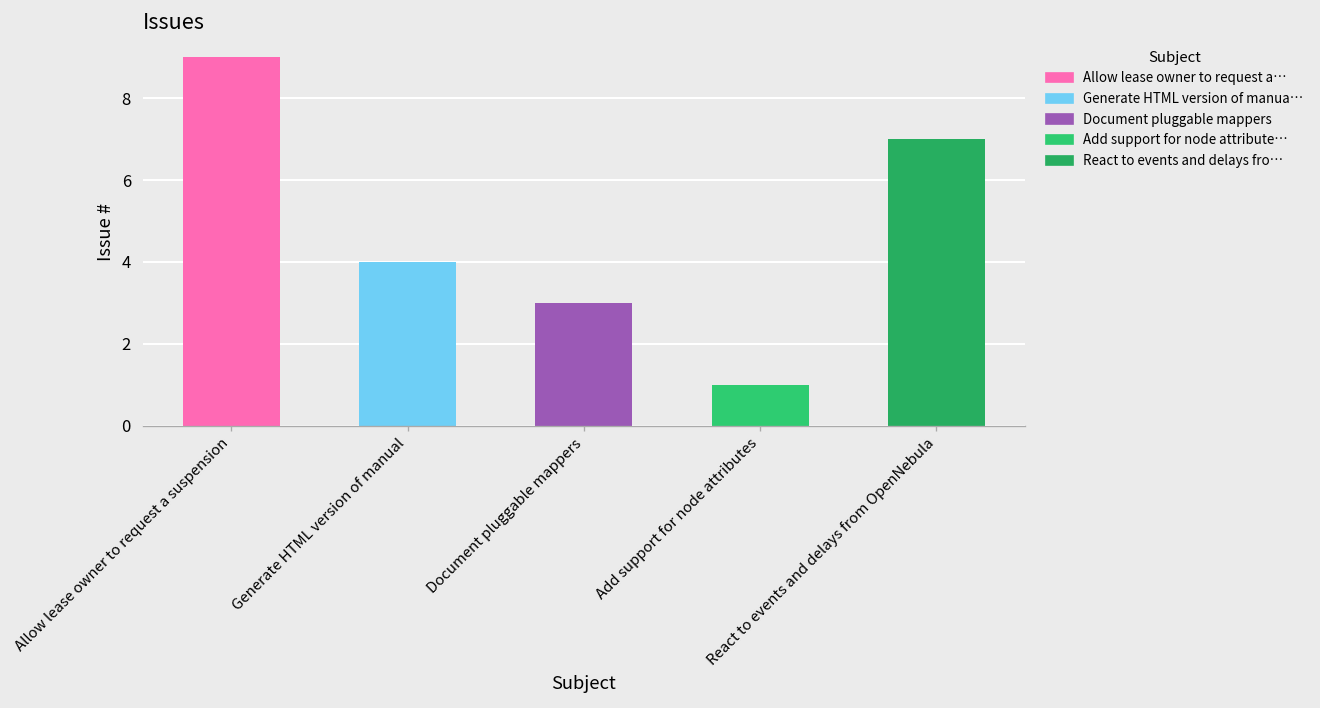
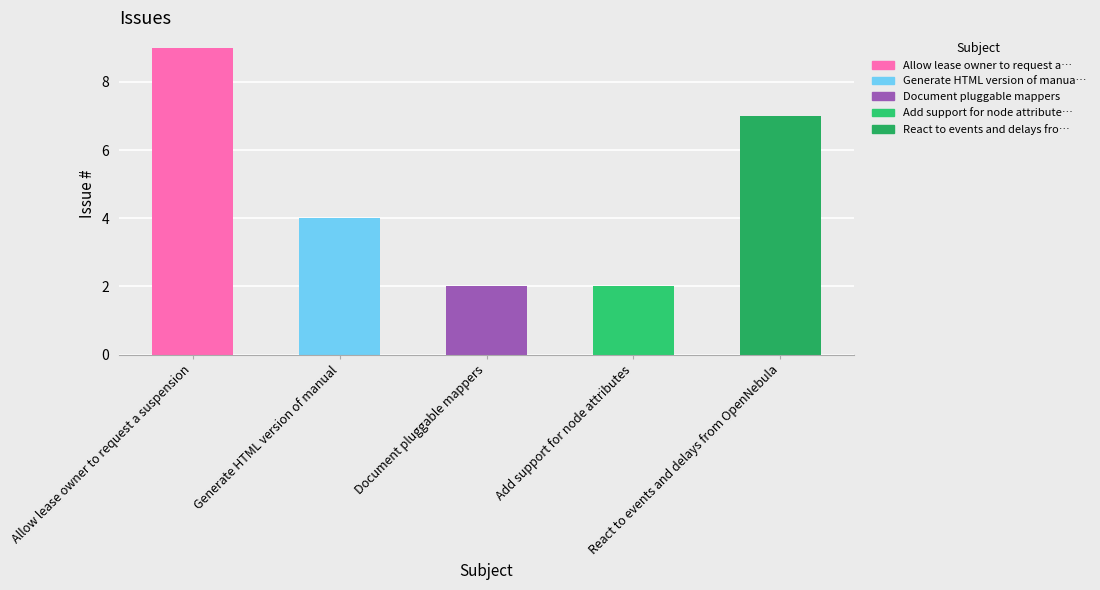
  {
    "Allow lease owner to request a suspension": 9,
    "Generate HTML version of manual": 4,
-   "Document pluggable mappers": 3,
-   "Add support for node attributes": 1,
+   "Document pluggable mappers": 2,
+   "Add support for node attributes": 2,
    "React to events and delays from OpenNebula": 7
  }
